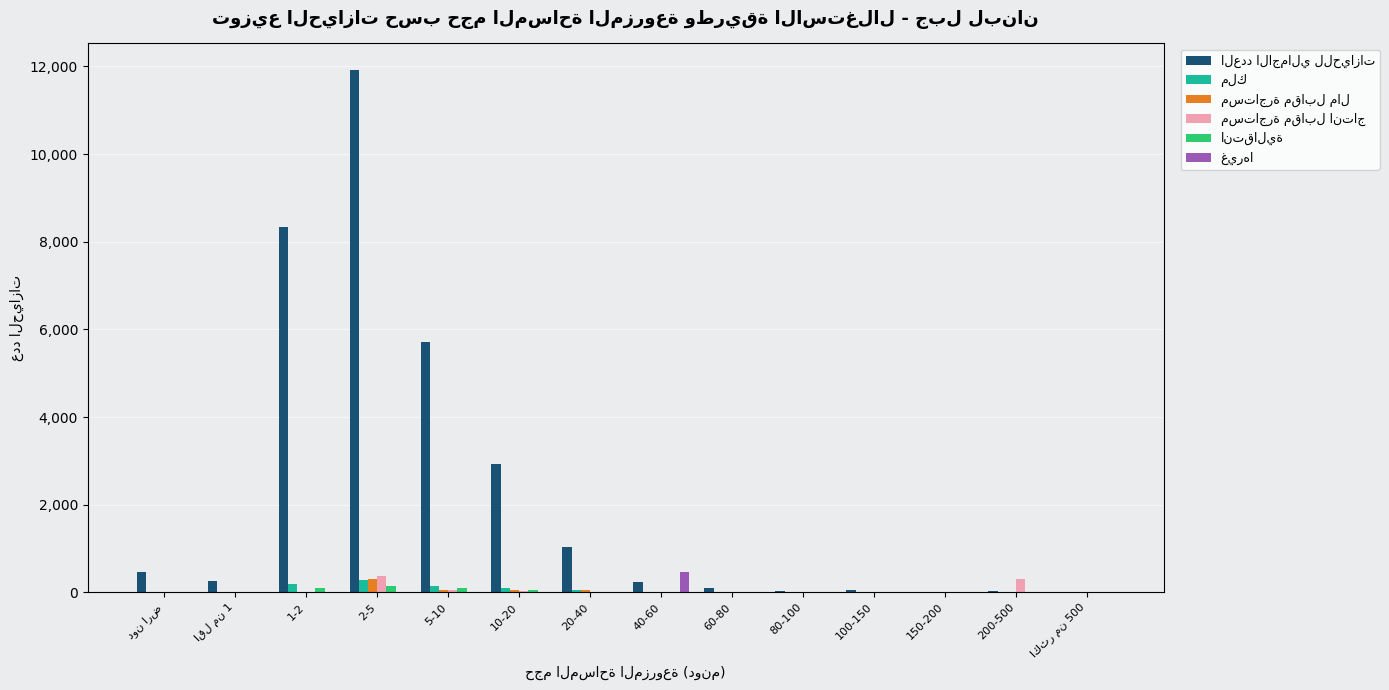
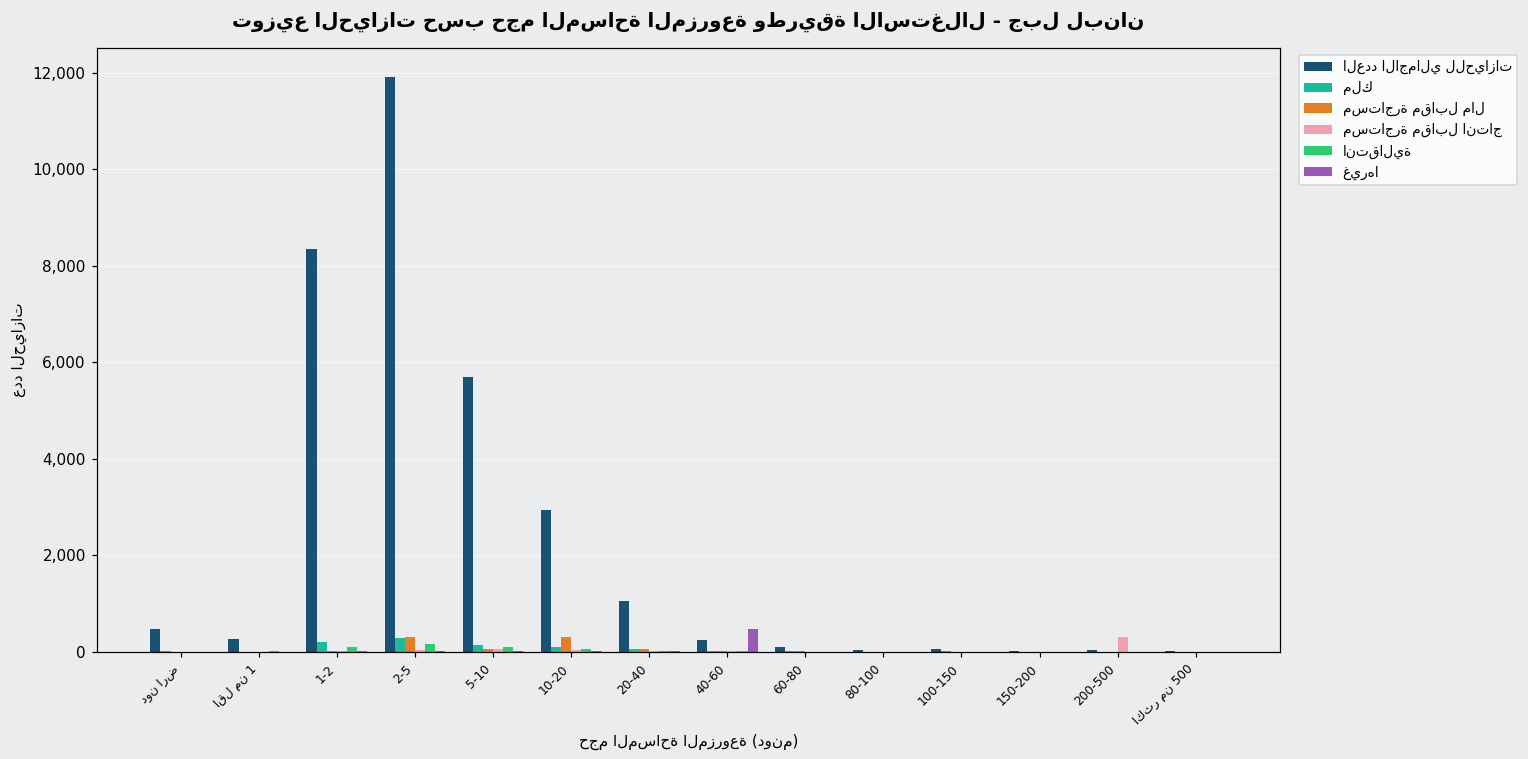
  {
    "العدد الاجمالي للحيازات": {
      "دون ارض": "500",
      "اقل من 1": "300",
      "1-2": "8,300",
      "2-5": "11,900",
      "5-10": "5,700",
      "10-20": "2,900",
      "20-40": "1,000",
      "40-60": "200",
      "60-80": "100",
      "100-150": "100"
    },
    "مستاجرة مقابل مال": {
      "دون ارض": "0",
      "2-5": "300",
      "5-10": "100",
-     "10-20": "100",
+     "10-20": "300",
      "150-200": "0"
    },
    "مستاجرة مقابل انتاج": {
      "دون ارض": "0",
      "اقل من 1": "0",
-     "2-5": "400",
+     "2-5": "0",
      "80-100": "0",
      "100-150": "0",
      "200-500": "300",
      "اكثر من 500": "0"
    },
    "غيرها": {
      "40-60": "500",
      "80-100": "0",
      "100-150": "0",
      "150-200": "0",
      "اكثر من 500": "0"
    }
  }
